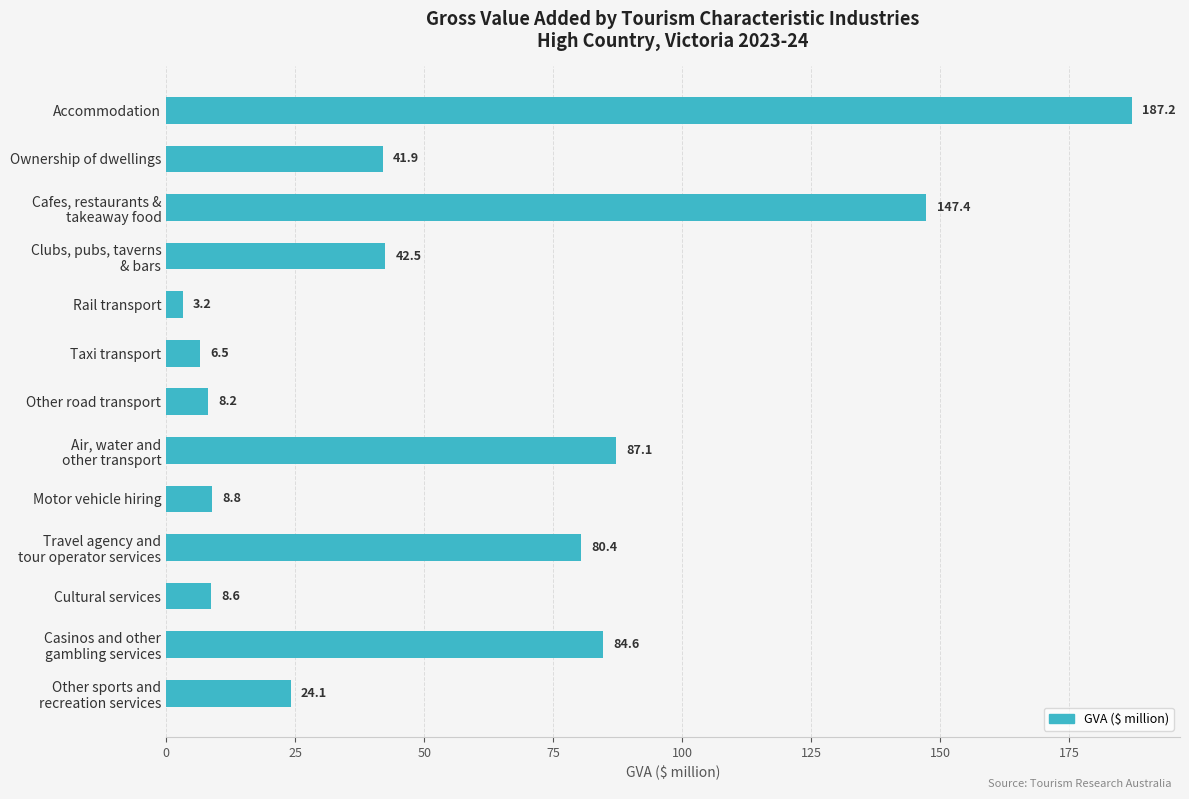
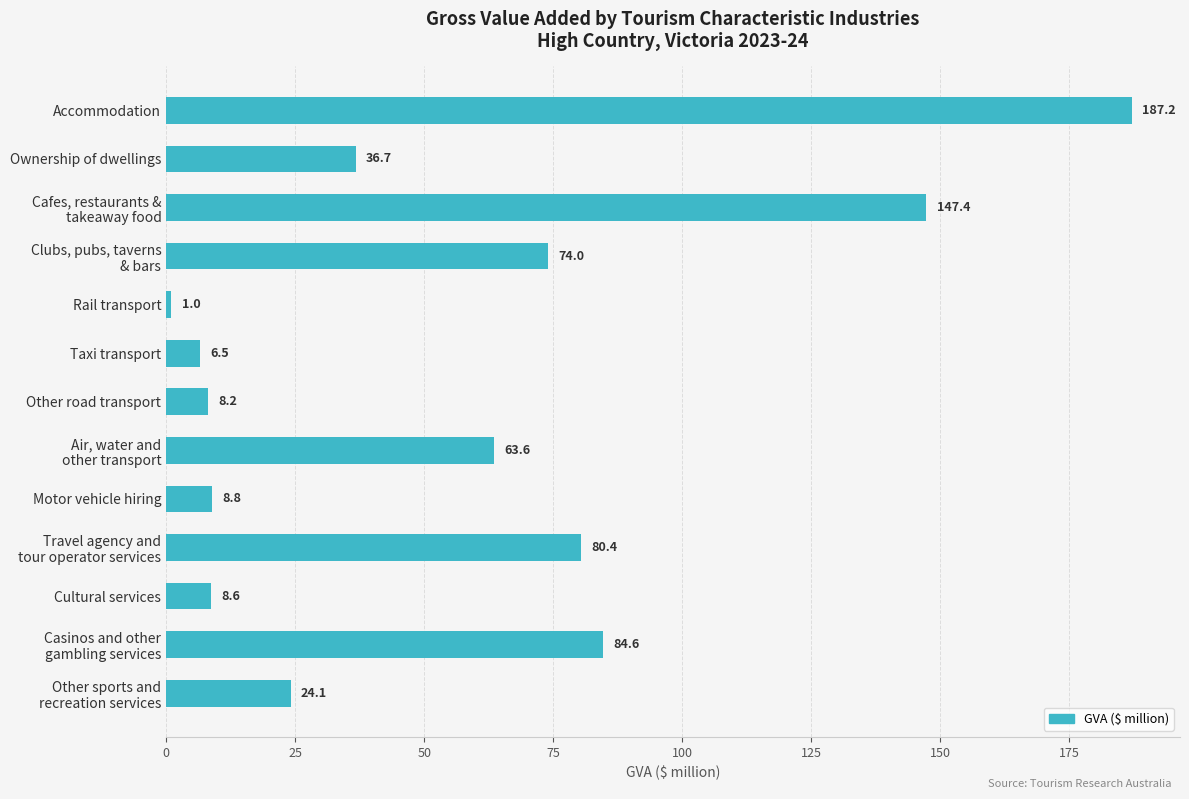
  {
    "Accommodation": 187.2,
-   "Ownership of dwellings": 41.9,
+   "Ownership of dwellings": 36.7,
    "Cafes, restaurants & takeaway food": 147.4,
-   "Clubs, pubs, taverns & bars": 42.5,
-   "Rail transport": 3.2,
+   "Clubs, pubs, taverns & bars": 74.0,
+   "Rail transport": 1.0,
    "Taxi transport": 6.5,
    "Other road transport": 8.2,
-   "Air, water and other transport": 87.1,
+   "Air, water and other transport": 63.6,
    "Motor vehicle hiring": 8.8,
    "Travel agency and tour operator services": 80.4,
    "Cultural services": 8.6,
    "Casinos and other gambling services": 84.6,
    "Other sports and recreation services": 24.1
  }
